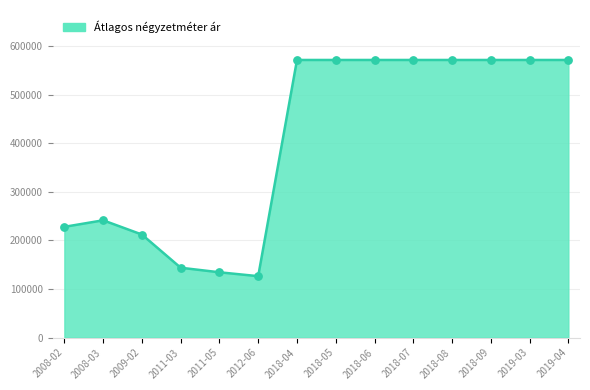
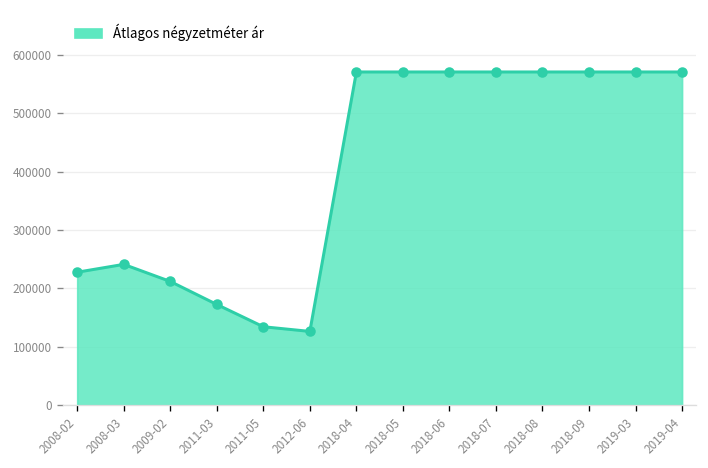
  {
    "2008-02": 230000,
    "2008-03": 240000,
    "2009-02": 210000,
-   "2011-03": 140000,
+   "2011-03": 170000,
    "2011-05": 130000,
    "2012-06": 130000,
    "2018-04": 570000,
    "2018-05": 570000,
    "2018-06": 570000,
    "2018-07": 570000,
    "2018-08": 570000,
    "2018-09": 570000,
    "2019-03": 570000,
    "2019-04": 570000
  }
